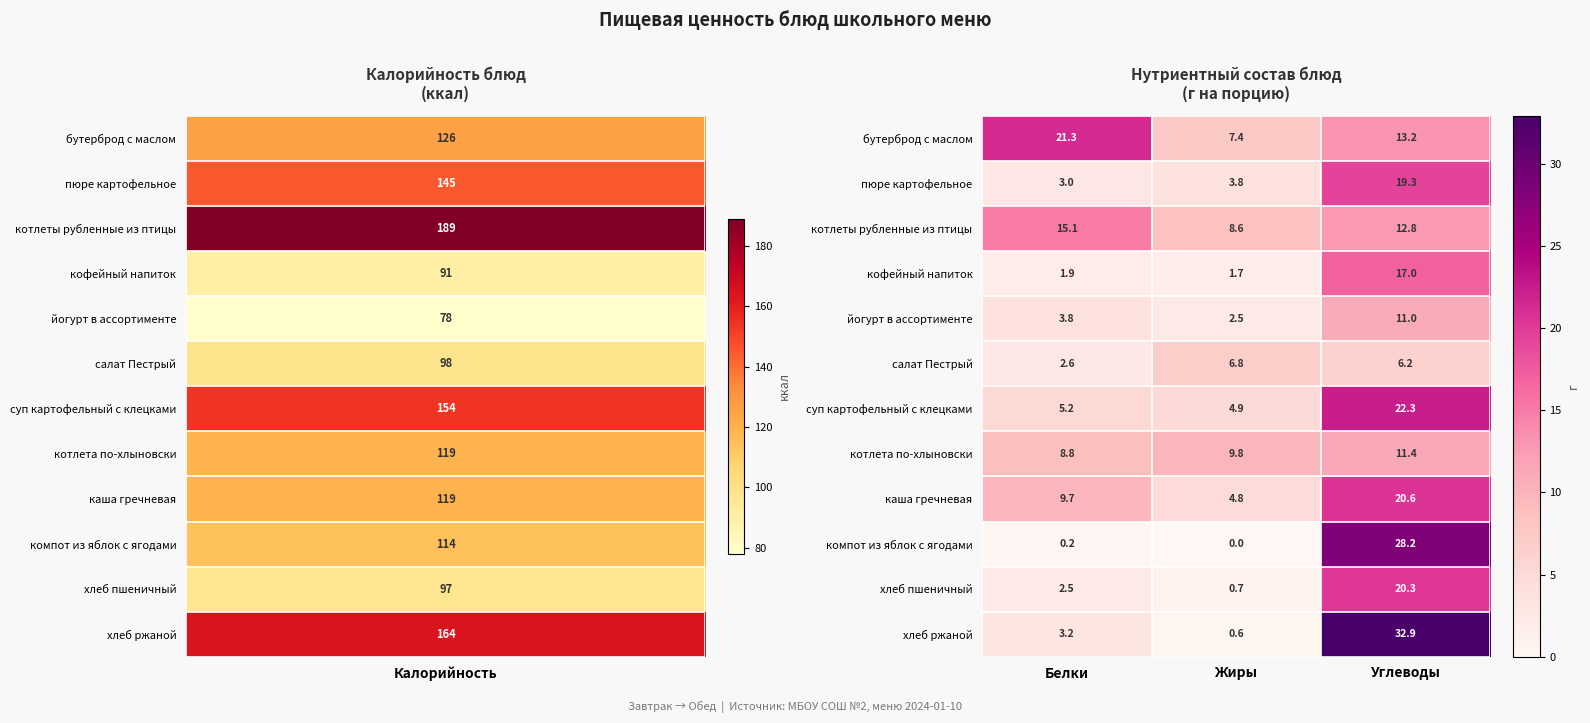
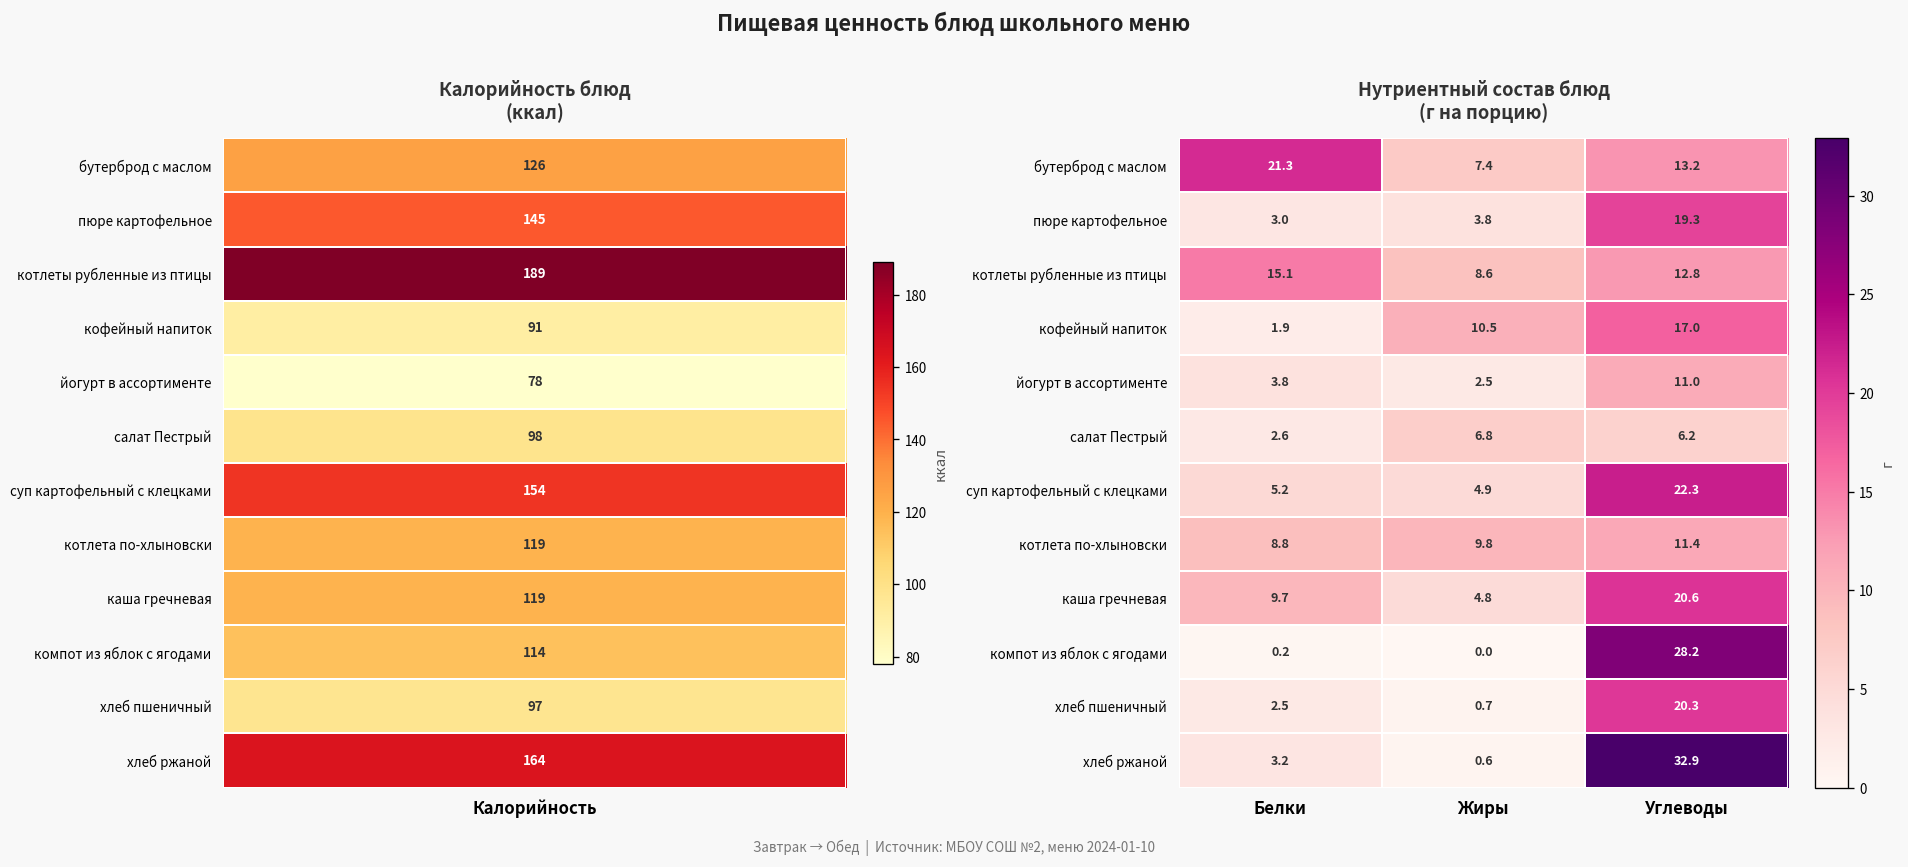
  {
    "Калорийность блюд (ккал)": {
      "бутерброд с маслом": {
        "Калорийность": 126
      },
      "пюре картофельное": {
        "Калорийность": 145
      },
      "котлеты рубленные из птицы": {
        "Калорийность": 189
      },
      "кофейный напиток": {
        "Калорийность": 91
      },
      "йогурт в ассортименте": {
        "Калорийность": 78
      },
      "салат Пестрый": {
        "Калорийность": 98
      },
      "суп картофельный с клецками": {
        "Калорийность": 154
      },
      "котлета по-хлыновски": {
        "Калорийность": 119
      },
      "каша гречневая": {
        "Калорийность": 119
      },
      "компот из яблок с ягодами": {
        "Калорийность": 114
      },
      "хлеб пшеничный": {
        "Калорийность": 97
      },
      "хлеб ржаной": {
        "Калорийность": 164
      }
    },
    "Нутриентный состав блюд (г на порцию)": {
      "бутерброд с маслом": {
        "Белки": 21.3,
        "Жиры": 7.4,
        "Углеводы": 13.2
      },
      "пюре картофельное": {
        "Белки": 3.0,
        "Жиры": 3.8,
        "Углеводы": 19.3
      },
      "котлеты рубленные из птицы": {
        "Белки": 15.1,
        "Жиры": 8.6,
        "Углеводы": 12.8
      },
      "кофейный напиток": {
        "Белки": 1.9,
-       "Жиры": 1.7,
+       "Жиры": 10.5,
        "Углеводы": 17.0
      },
      "йогурт в ассортименте": {
        "Белки": 3.8,
        "Жиры": 2.5,
        "Углеводы": 11.0
      },
      "салат Пестрый": {
        "Белки": 2.6,
        "Жиры": 6.8,
        "Углеводы": 6.2
      },
      "суп картофельный с клецками": {
        "Белки": 5.2,
        "Жиры": 4.9,
        "Углеводы": 22.3
      },
      "котлета по-хлыновски": {
        "Белки": 8.8,
        "Жиры": 9.8,
        "Углеводы": 11.4
      },
      "каша гречневая": {
        "Белки": 9.7,
        "Жиры": 4.8,
        "Углеводы": 20.6
      },
      "компот из яблок с ягодами": {
        "Белки": 0.2,
        "Жиры": 0.0,
        "Углеводы": 28.2
      },
      "хлеб пшеничный": {
        "Белки": 2.5,
        "Жиры": 0.7,
        "Углеводы": 20.3
      },
      "хлеб ржаной": {
        "Белки": 3.2,
        "Жиры": 0.6,
        "Углеводы": 32.9
      }
    }
  }
